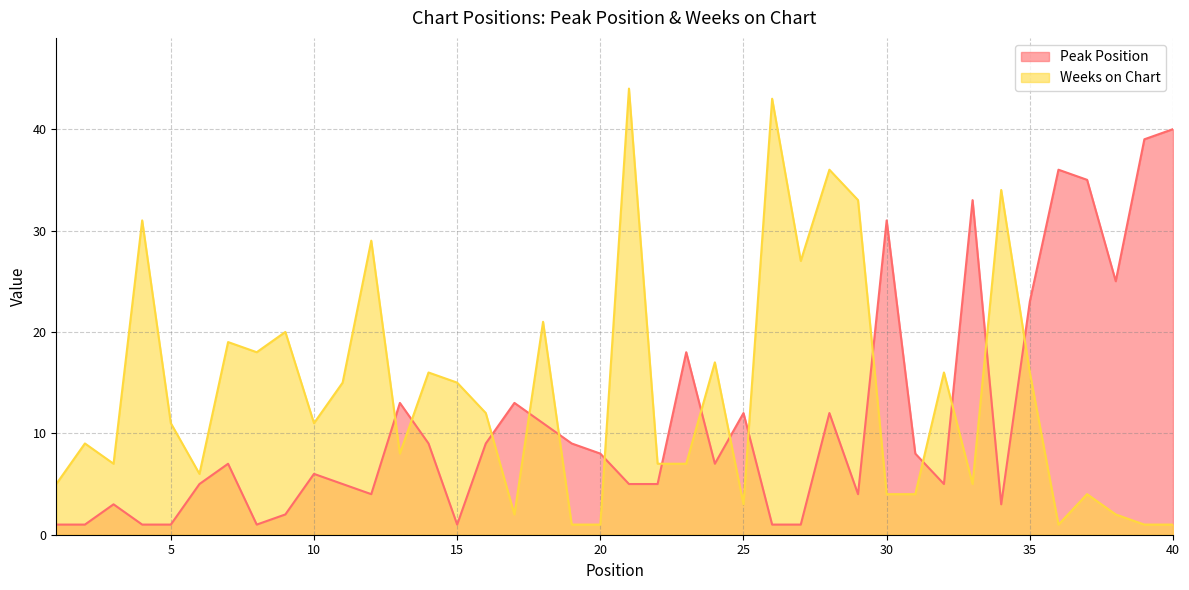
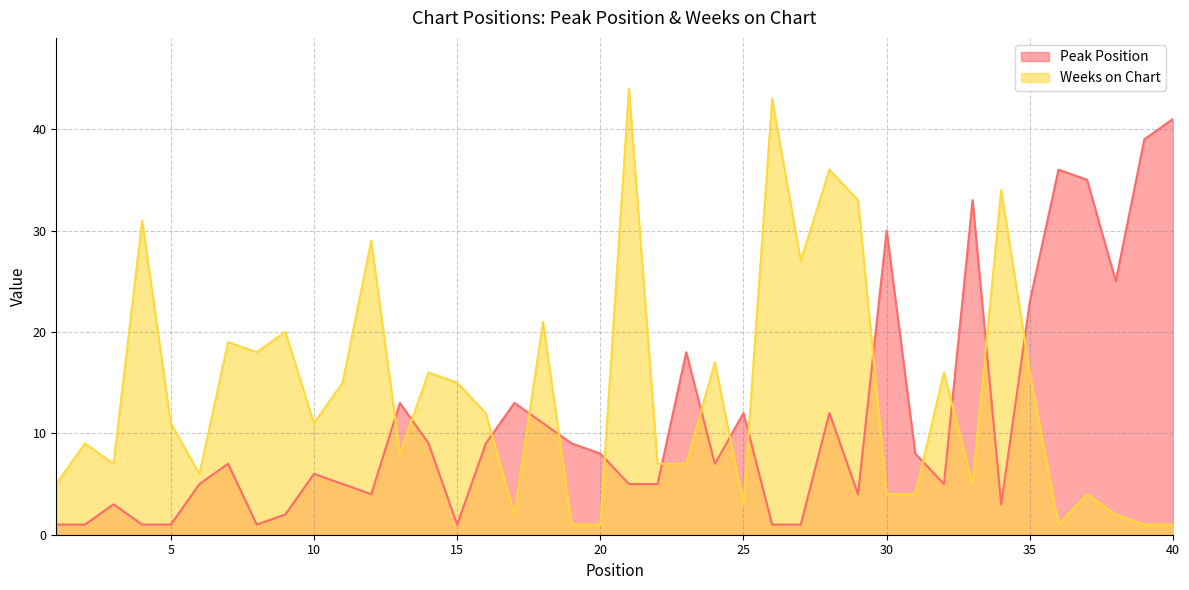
  {
    "Peak Position": {
      "5": 1,
      "10": 6,
      "15": 1,
      "20": 8,
      "25": 12,
-     "30": 31,
+     "30": 30,
      "35": 23,
-     "40": 40
+     "40": 41
    },
    "Weeks on Chart": {
      "5": 11,
      "10": 11,
      "15": 15,
      "20": 1,
      "25": 3,
      "30": 4,
      "35": 16,
      "40": 1
    }
  }
